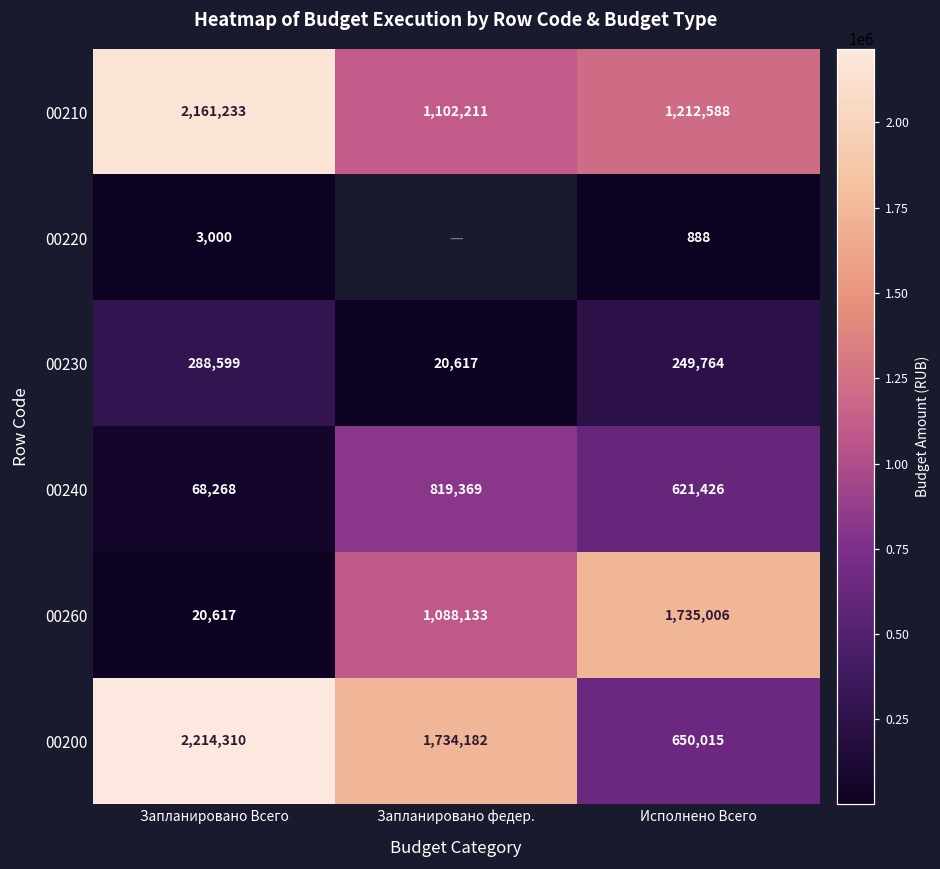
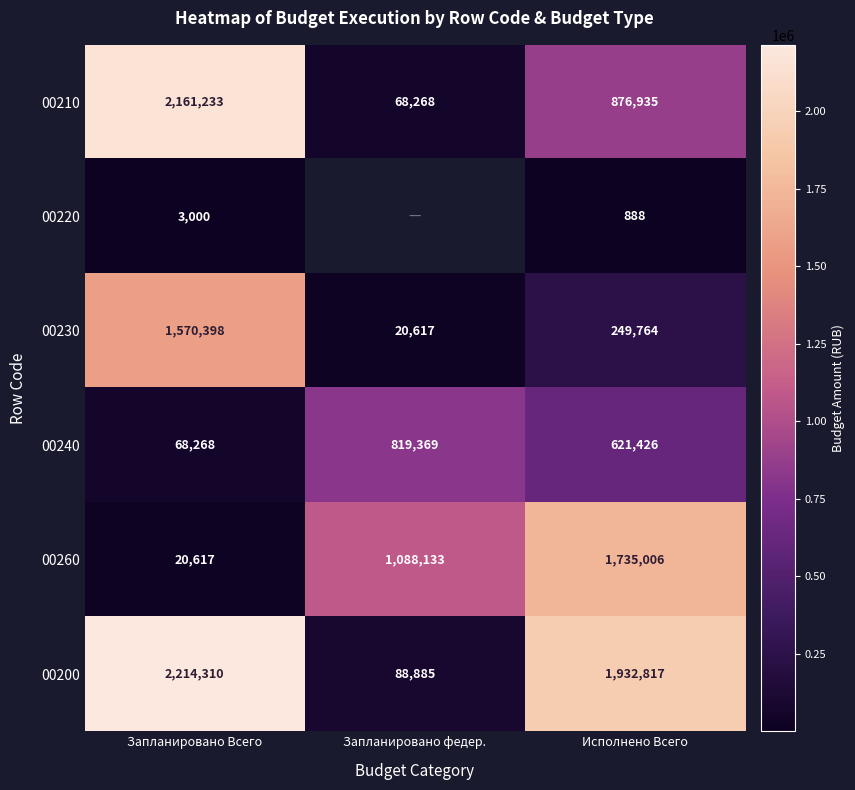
  {
    "00210": {
      "Запланировано Всего": "2,161,233",
-     "Запланировано федер.": "1,102,211",
-     "Исполнено Всего": "1,212,588"
+     "Запланировано федер.": "68,268",
+     "Исполнено Всего": "876,935"
    },
    "00220": {
      "Запланировано Всего": "3,000",
      "Исполнено Всего": "888"
    },
    "00230": {
-     "Запланировано Всего": "288,599",
+     "Запланировано Всего": "1,570,398",
      "Запланировано федер.": "20,617",
      "Исполнено Всего": "249,764"
    },
    "00240": {
      "Запланировано Всего": "68,268",
      "Запланировано федер.": "819,369",
      "Исполнено Всего": "621,426"
    },
    "00260": {
      "Запланировано Всего": "20,617",
      "Запланировано федер.": "1,088,133",
      "Исполнено Всего": "1,735,006"
    },
    "00200": {
      "Запланировано Всего": "2,214,310",
-     "Запланировано федер.": "1,734,182",
-     "Исполнено Всего": "650,015"
+     "Запланировано федер.": "88,885",
+     "Исполнено Всего": "1,932,817"
    }
  }
